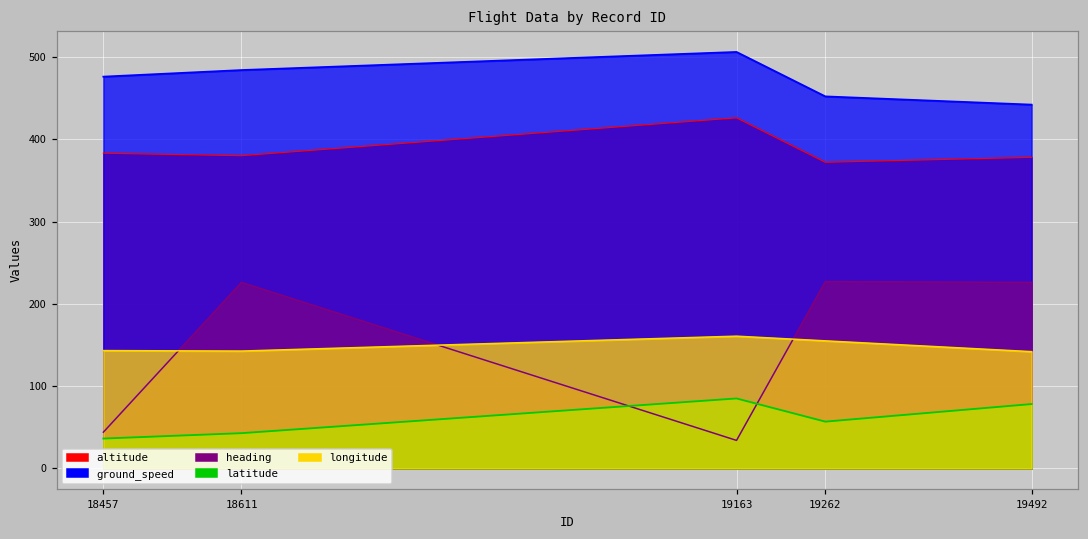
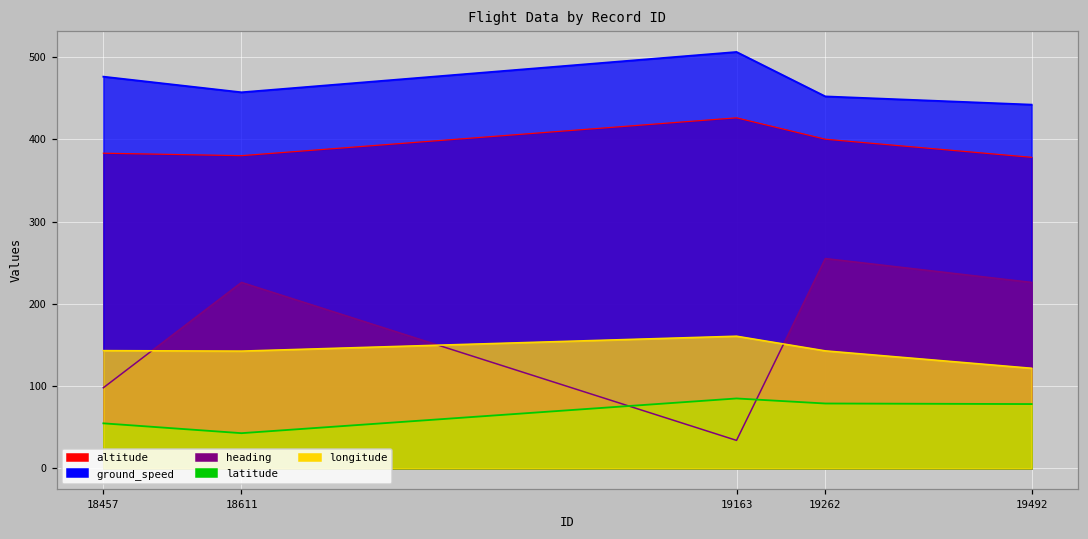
  {
    "altitude": {
      "18457": 380,
      "18611": 380,
      "19163": 430,
-     "19262": 370,
+     "19262": 400,
      "19492": 380
    },
    "ground_speed": {
      "18457": 480,
-     "18611": 480,
+     "18611": 460,
      "19163": 510,
      "19262": 450,
      "19492": 440
    },
    "heading": {
-     "18457": 40,
+     "18457": 100,
      "18611": 230,
      "19163": 30,
-     "19262": 230,
+     "19262": 260,
      "19492": 230
    },
    "latitude": {
-     "18457": 40,
+     "18457": 50,
      "18611": 40,
      "19163": 80,
-     "19262": 60,
+     "19262": 80,
      "19492": 80
    },
    "longitude": {
      "18457": 140,
      "18611": 140,
      "19163": 160,
-     "19262": 150,
-     "19492": 140
+     "19262": 140,
+     "19492": 120
    }
  }
